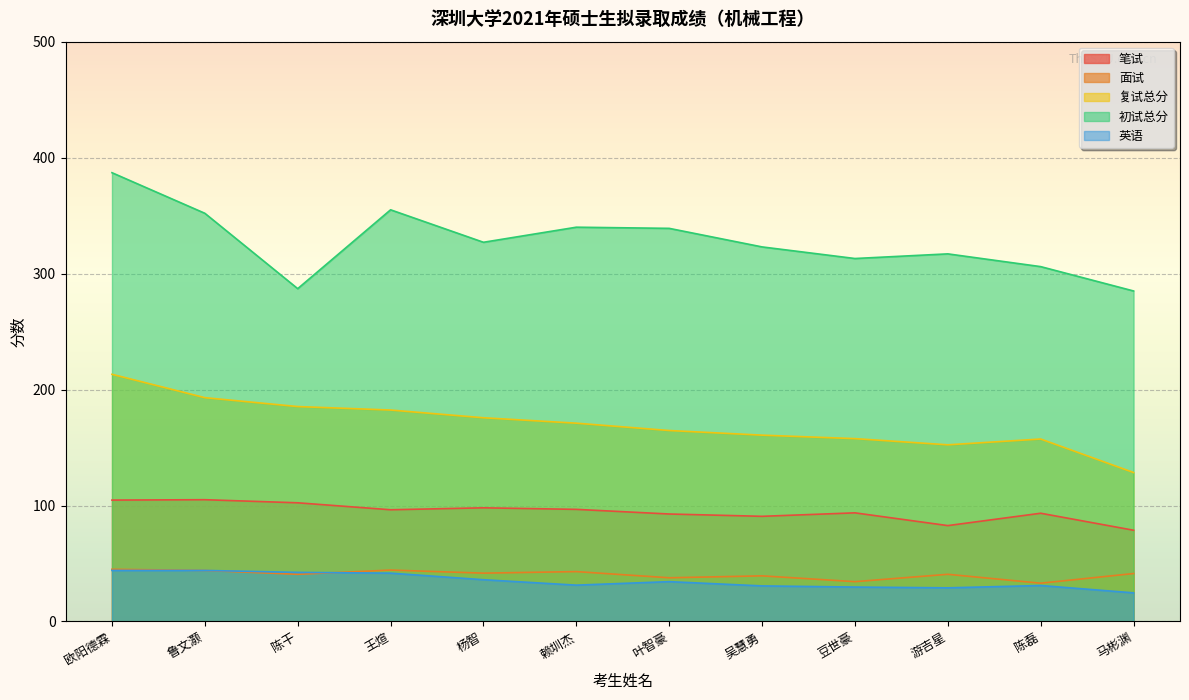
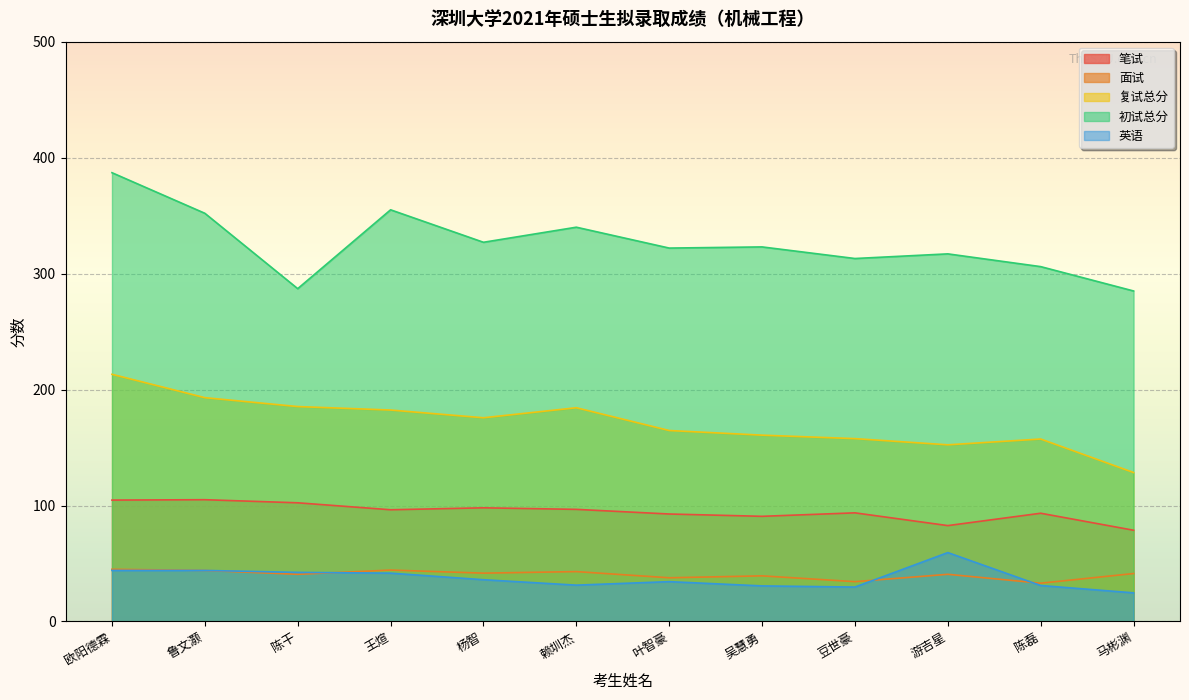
  {
    "复试总分": {
      "欧阳德霖": 213,
      "鲁文灏": 193,
      "陈干": 185,
      "王煊": 182,
      "杨智": 176,
-     "赖圳杰": 171,
+     "赖圳杰": 184,
      "叶智豪": 165,
      "吴慧勇": 161,
      "豆世豪": 158,
      "游吉星": 152,
      "陈磊": 157,
      "马彬渊": 128
    },
    "初试总分": {
      "欧阳德霖": 387,
      "鲁文灏": 352,
      "陈干": 287,
      "王煊": 355,
      "杨智": 327,
      "赖圳杰": 340,
-     "叶智豪": 339,
+     "叶智豪": 322,
      "吴慧勇": 323,
      "豆世豪": 313,
      "游吉星": 317,
      "陈磊": 306,
      "马彬渊": 285
    },
    "英语": {
      "王煊": 42,
      "杨智": 36,
      "赖圳杰": 31,
      "叶智豪": 34,
      "吴慧勇": 31,
      "豆世豪": 30,
-     "游吉星": 29,
+     "游吉星": 59,
      "马彬渊": 25
    }
  }
